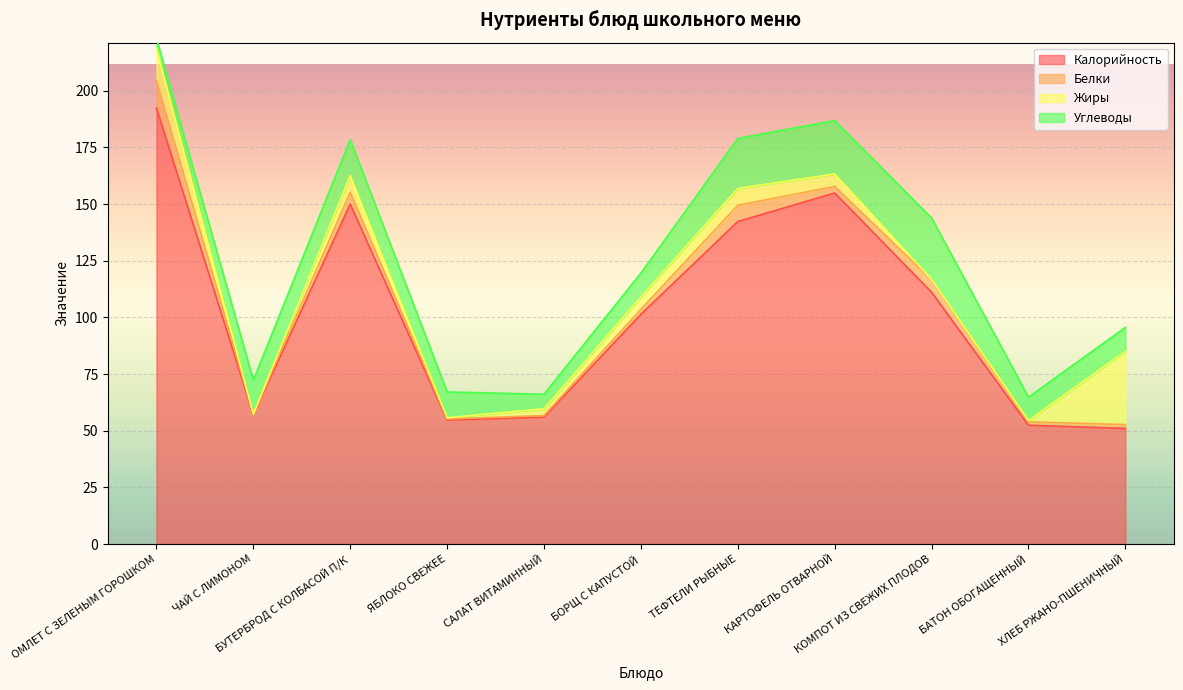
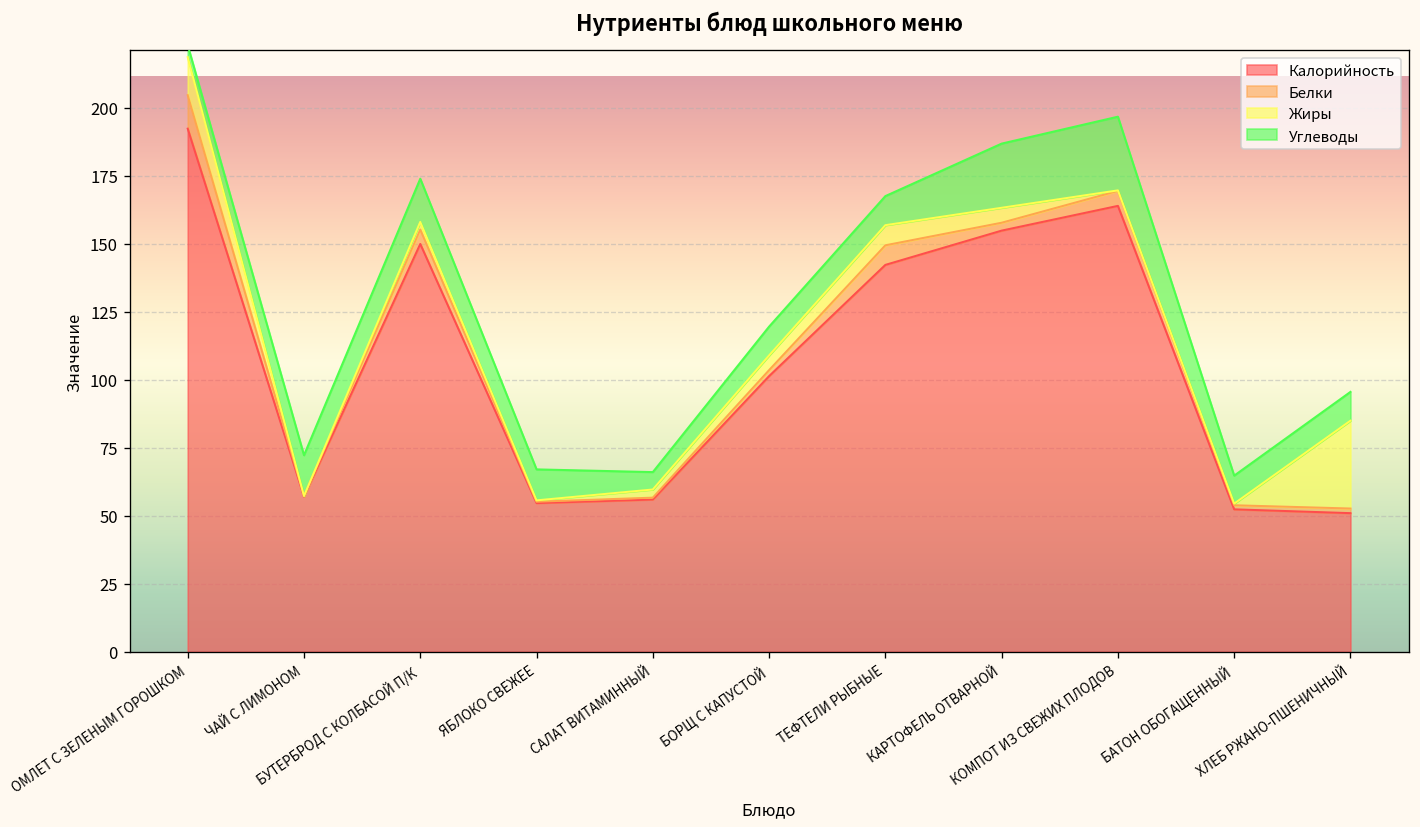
  {
    "Калорийность": {
      "ОМЛЕТ С ЗЕЛЕНЫМ ГОРОШКОМ": 192,
      "БУТЕРБРОД С КОЛБАСОЙ П/К": 150,
      "БОРЩ С КАПУСТОЙ": 101,
      "ТЕФТЕЛИ РЫБНЫЕ": 142,
      "КАРТОФЕЛЬ ОТВАРНОЙ": 155,
-     "КОМПОТ ИЗ СВЕЖИХ ПЛОДОВ": 111,
+     "КОМПОТ ИЗ СВЕЖИХ ПЛОДОВ": 164,
      "БАТОН ОБОГАЩЕННЫЙ": 52,
      "ХЛЕБ РЖАНО-ПШЕНИЧНЫЙ": 51
    },
    "Белки": {
      "ОМЛЕТ С ЗЕЛЕНЫМ ГОРОШКОМ": 12,
      "БУТЕРБРОД С КОЛБАСОЙ П/К": 5,
      "БОРЩ С КАПУСТОЙ": 2,
      "ТЕФТЕЛИ РЫБНЫЕ": 7,
      "КАРТОФЕЛЬ ОТВАРНОЙ": 3,
      "ХЛЕБ РЖАНО-ПШЕНИЧНЫЙ": 2
    },
    "Жиры": {
      "ОМЛЕТ С ЗЕЛЕНЫМ ГОРОШКОМ": 14,
-     "БУТЕРБРОД С КОЛБАСОЙ П/К": 7,
+     "БУТЕРБРОД С КОЛБАСОЙ П/К": 3,
      "САЛАТ ВИТАМИННЫЙ": 3,
      "БОРЩ С КАПУСТОЙ": 5,
      "ТЕФТЕЛИ РЫБНЫЕ": 7,
      "КАРТОФЕЛЬ ОТВАРНОЙ": 6,
      "ХЛЕБ РЖАНО-ПШЕНИЧНЫЙ": 32
    },
    "Углеводы": {
      "ЧАЙ С ЛИМОНОМ": 15,
      "БУТЕРБРОД С КОЛБАСОЙ П/К": 16,
      "ЯБЛОКО СВЕЖЕЕ": 11,
      "САЛАТ ВИТАМИННЫЙ": 6,
      "БОРЩ С КАПУСТОЙ": 11,
-     "ТЕФТЕЛИ РЫБНЫЕ": 22,
+     "ТЕФТЕЛИ РЫБНЫЕ": 11,
      "КАРТОФЕЛЬ ОТВАРНОЙ": 24,
      "КОМПОТ ИЗ СВЕЖИХ ПЛОДОВ": 27,
      "БАТОН ОБОГАЩЕННЫЙ": 10,
      "ХЛЕБ РЖАНО-ПШЕНИЧНЫЙ": 11
    }
  }
